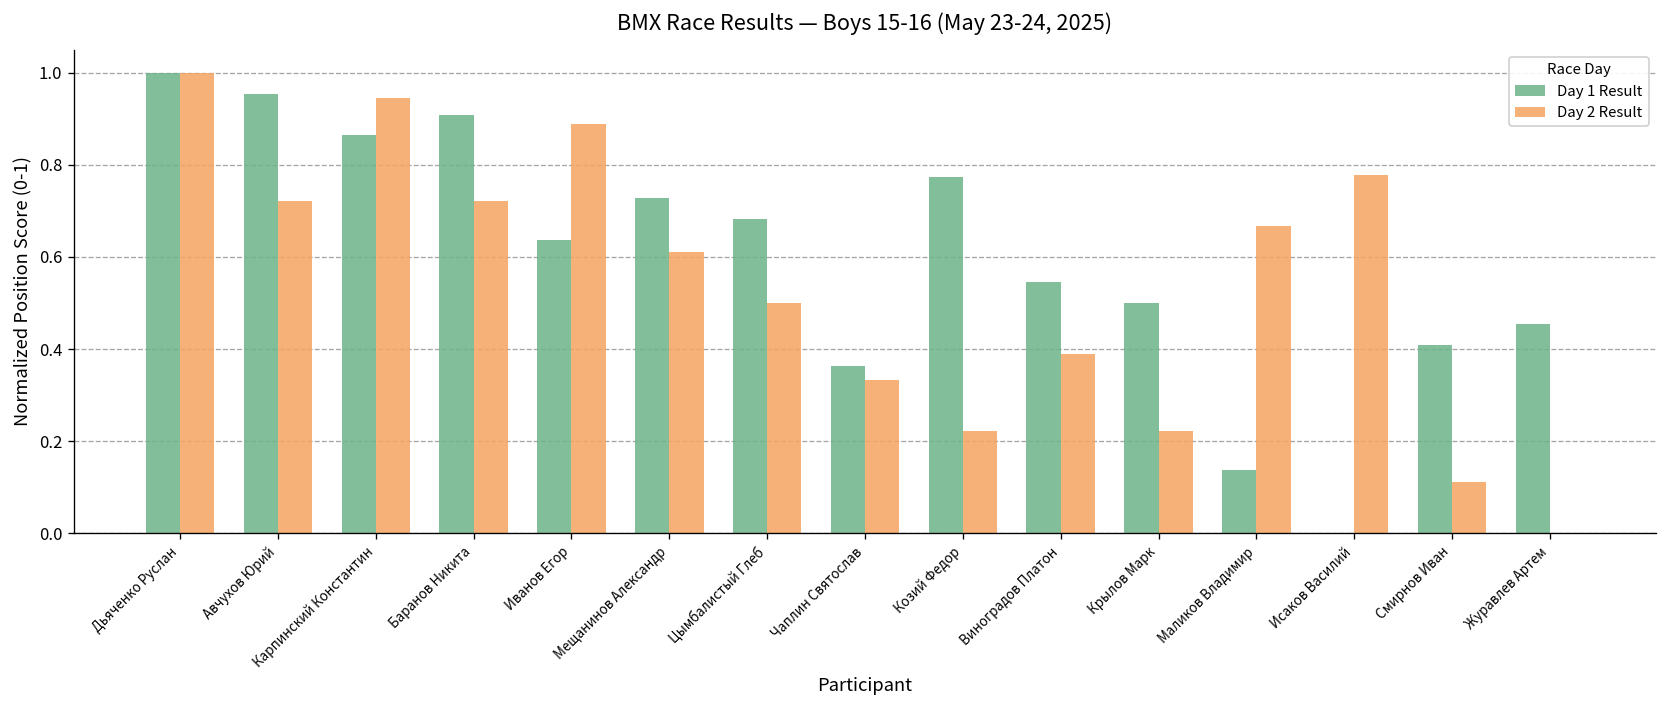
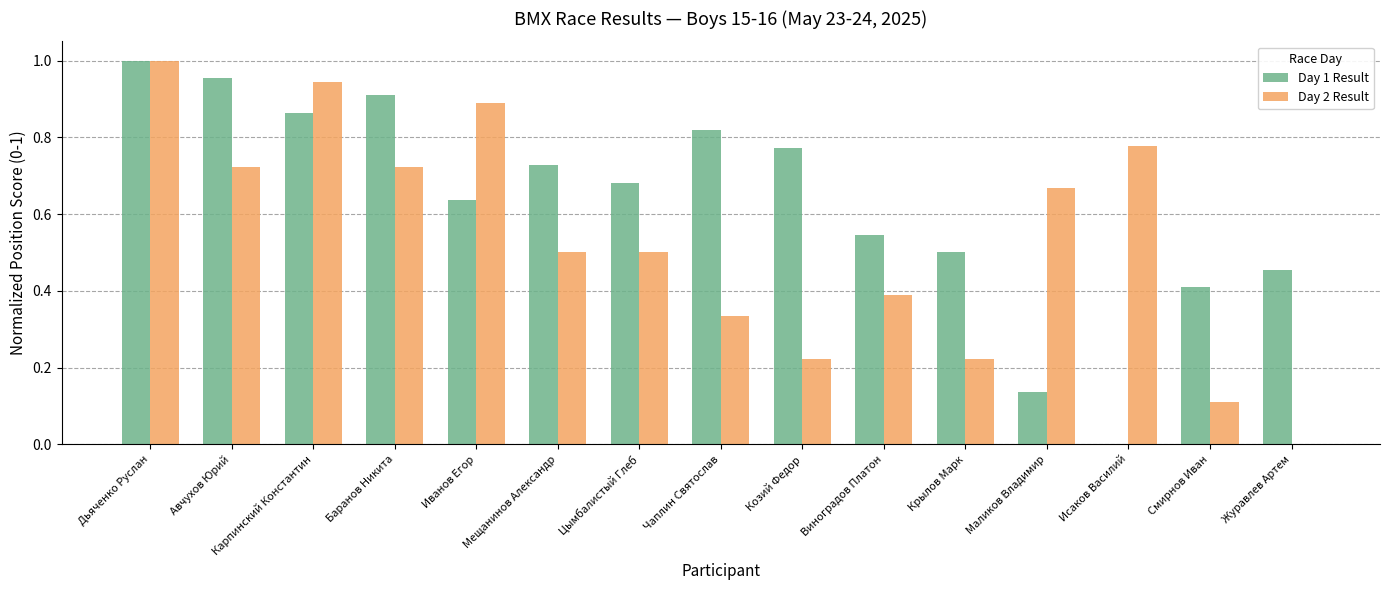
  {
    "Day 1 Result": {
      "Дьяченко Руслан": 1.00,
      "Авчухов Юрий": 0.95,
      "Карпинский Константин": 0.86,
      "Баранов Никита": 0.91,
      "Иванов Егор": 0.64,
      "Мещанинов Александр": 0.73,
      "Цымбалистый Глеб": 0.68,
-     "Чаплин Святослав": 0.36,
+     "Чаплин Святослав": 0.82,
      "Козий Федор": 0.77,
      "Виноградов Платон": 0.55,
      "Крылов Марк": 0.50,
      "Маликов Владимир": 0.14,
      "Исаков Василий": 0.00,
      "Смирнов Иван": 0.41,
      "Журавлев Артем": 0.45
    },
    "Day 2 Result": {
      "Дьяченко Руслан": 1.00,
      "Авчухов Юрий": 0.72,
      "Карпинский Константин": 0.94,
      "Баранов Никита": 0.72,
      "Иванов Егор": 0.89,
-     "Мещанинов Александр": 0.61,
+     "Мещанинов Александр": 0.50,
      "Цымбалистый Глеб": 0.50,
      "Чаплин Святослав": 0.33,
      "Козий Федор": 0.22,
      "Виноградов Платон": 0.39,
      "Крылов Марк": 0.22,
      "Маликов Владимир": 0.67,
      "Исаков Василий": 0.78,
      "Смирнов Иван": 0.11,
      "Журавлев Артем": 0.00
    }
  }
